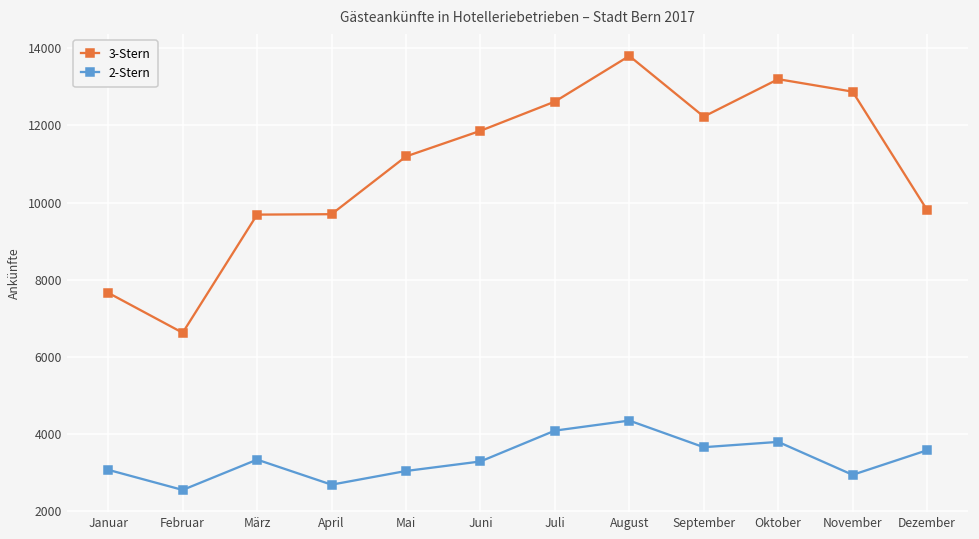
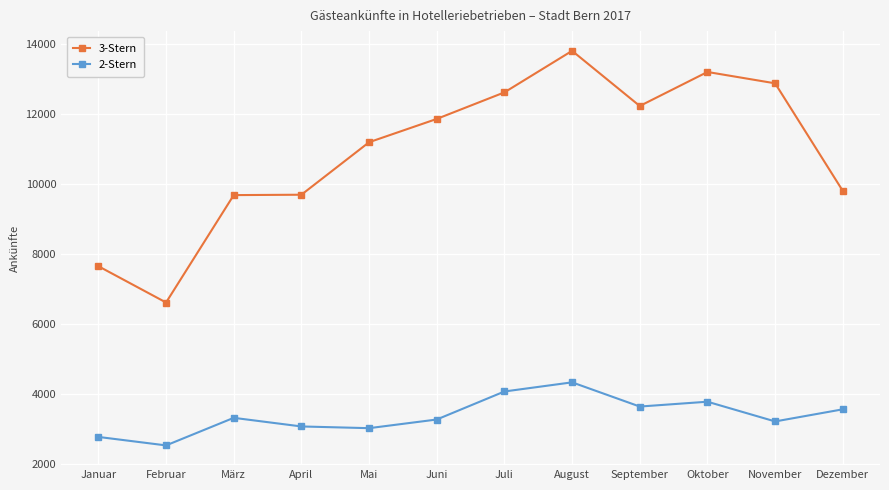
  {
    "3-Stern": {
      "Januar": 7700,
      "Februar": 6600,
      "März": 9700,
      "April": 9700,
      "Mai": 11200,
      "Juni": 11900,
      "Juli": 12600,
      "August": 13800,
      "September": 12200,
      "Oktober": 13200,
      "November": 12900,
      "Dezember": 9800
    },
    "2-Stern": {
-     "Januar": 3100,
+     "Januar": 2800,
      "Februar": 2500,
      "März": 3300,
-     "April": 2700,
+     "April": 3100,
      "Mai": 3000,
      "Juni": 3300,
      "Juli": 4100,
      "August": 4300,
      "September": 3700,
      "Oktober": 3800,
-     "November": 2900,
+     "November": 3200,
      "Dezember": 3600
    }
  }
